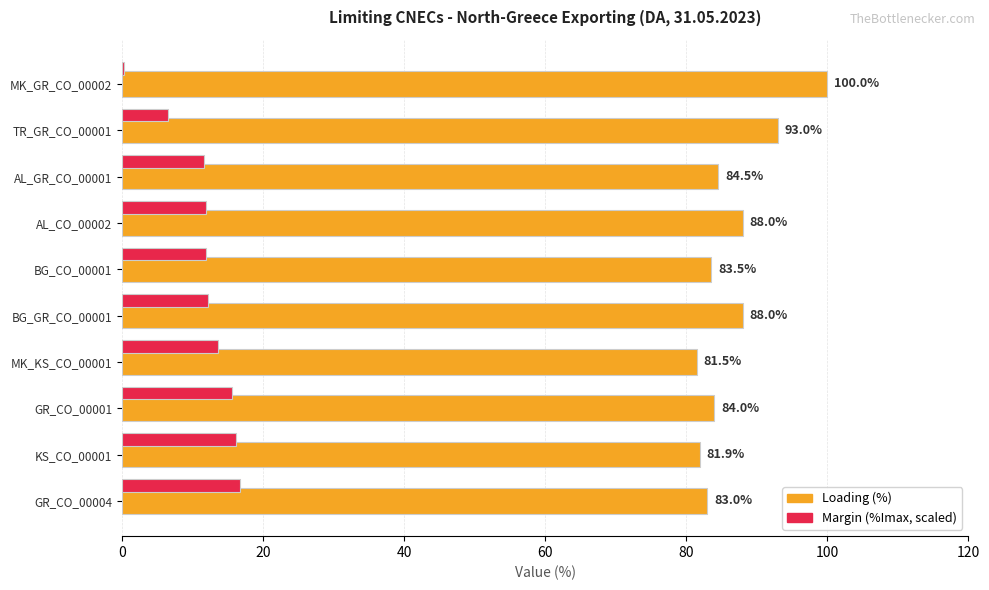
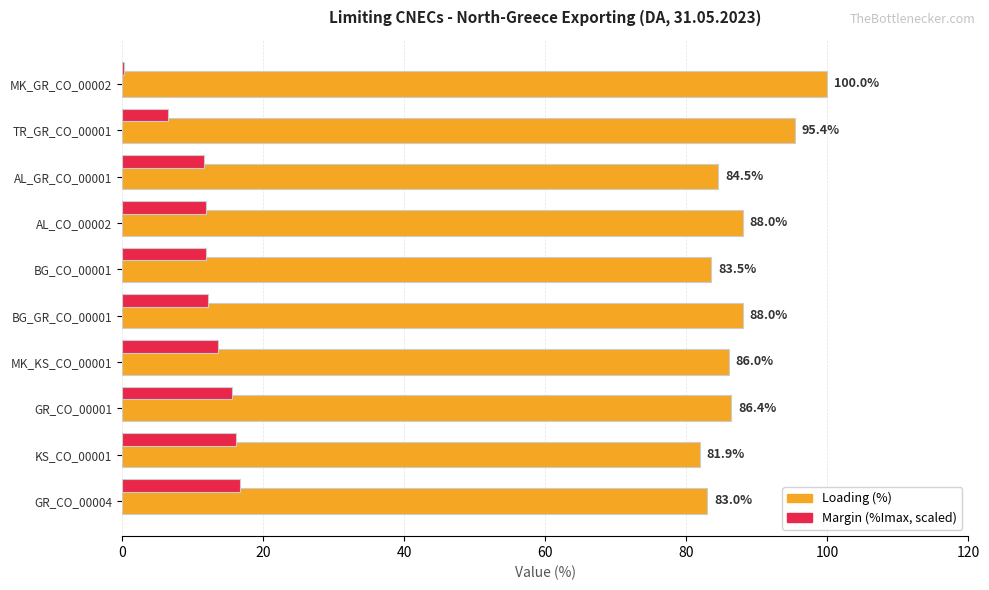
  {
    "Loading (%)": {
      "MK_GR_CO_00002": "100.0%",
-     "TR_GR_CO_00001": "93.0%",
+     "TR_GR_CO_00001": "95.4%",
      "AL_GR_CO_00001": "84.5%",
      "AL_CO_00002": "88.0%",
      "BG_CO_00001": "83.5%",
      "BG_GR_CO_00001": "88.0%",
-     "MK_KS_CO_00001": "81.5%",
-     "GR_CO_00001": "84.0%",
+     "MK_KS_CO_00001": "86.0%",
+     "GR_CO_00001": "86.4%",
      "KS_CO_00001": "81.9%",
      "GR_CO_00004": "83.0%"
    }
  }
